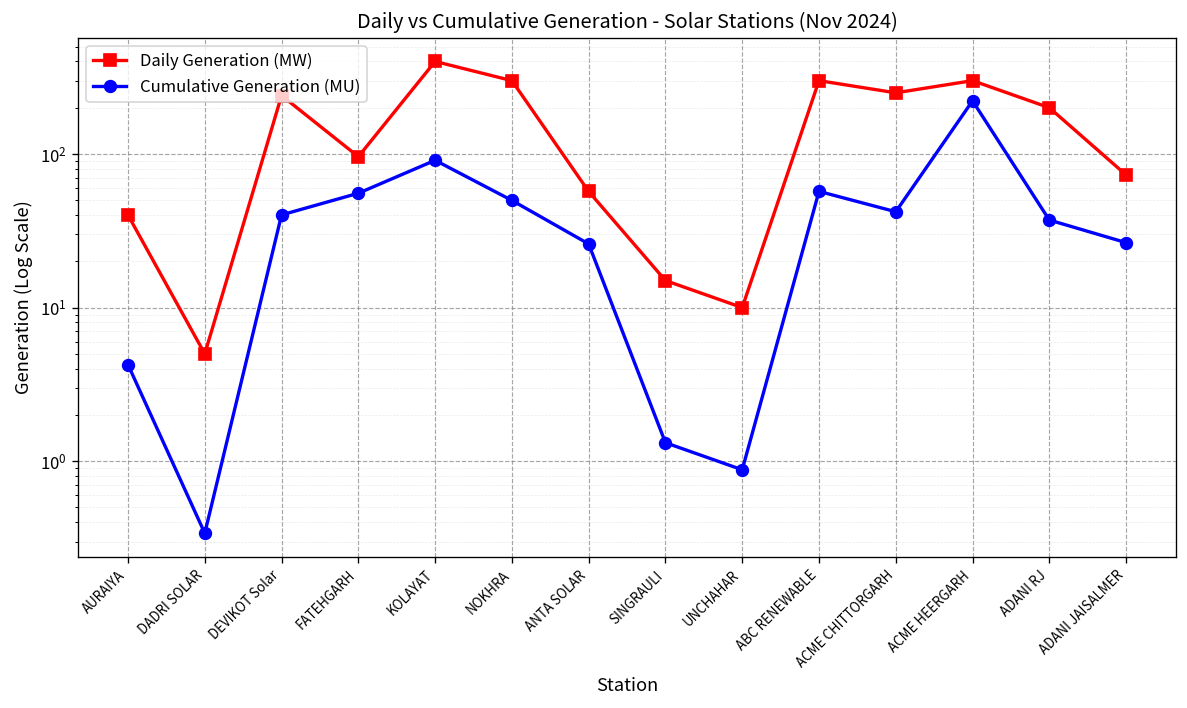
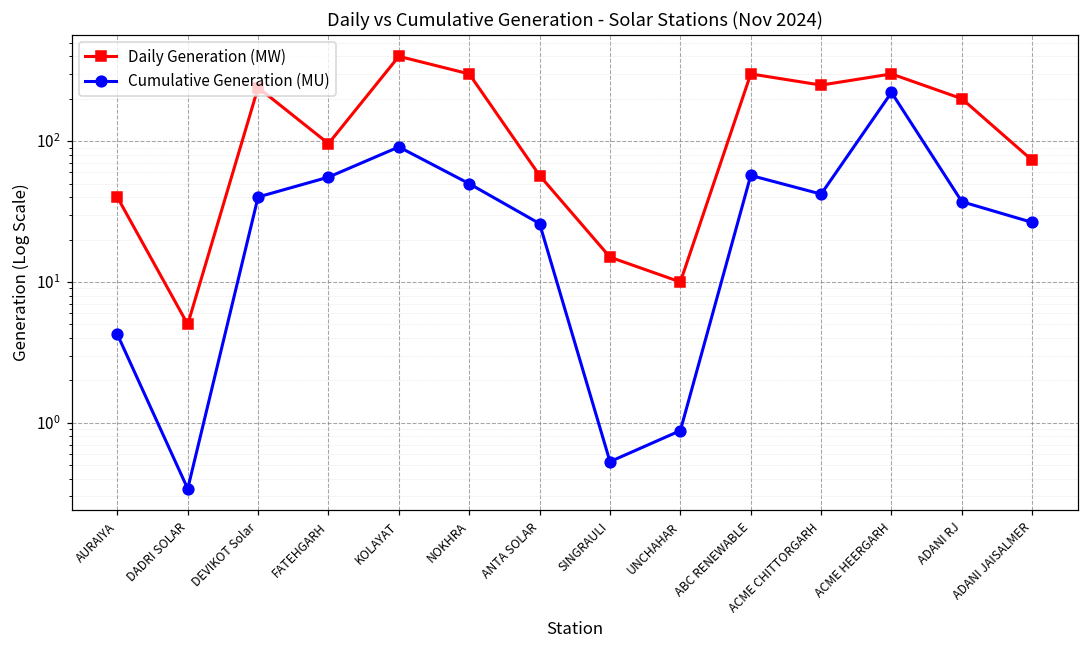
  {
    "Daily Generation (MW)": {
      "AURAIYA": 40,
      "DADRI SOLAR": 5.0,
      "FATEHGARH": 100,
      "KOLAYAT": 400,
      "NOKHRA": 300,
      "ANTA SOLAR": 60,
      "SINGRAULI": 15,
      "UNCHAHAR": 10,
      "ABC RENEWABLE": 300,
      "ACME CHITTORGARH": 250,
      "ACME HEERGARH": 300,
      "ADANI RJ": 200,
      "ADANI JAISALMER": 70
    },
    "Cumulative Generation (MU)": {
      "AURAIYA": 4.3,
      "DADRI SOLAR": 0.34,
      "DEVIKOT Solar": 40,
      "FATEHGARH": 56,
      "KOLAYAT": 90,
      "NOKHRA": 50,
      "ANTA SOLAR": 26,
-     "SINGRAULI": 1.3,
+     "SINGRAULI": 0.53,
      "UNCHAHAR": 0.9,
      "ABC RENEWABLE": 60,
      "ACME CHITTORGARH": 42,
      "ACME HEERGARH": 220,
      "ADANI RJ": 37,
      "ADANI JAISALMER": 26
    }
  }
